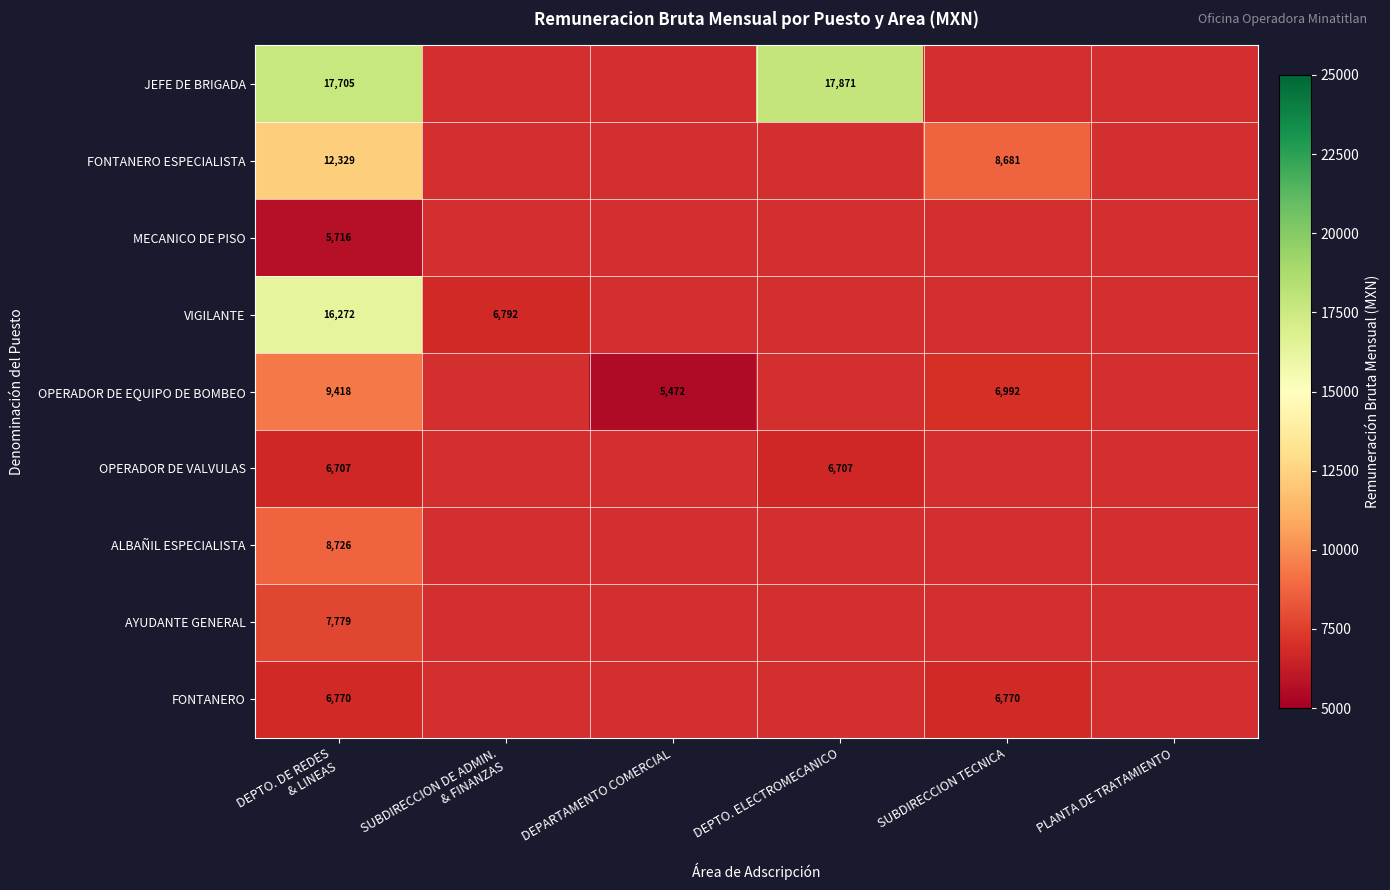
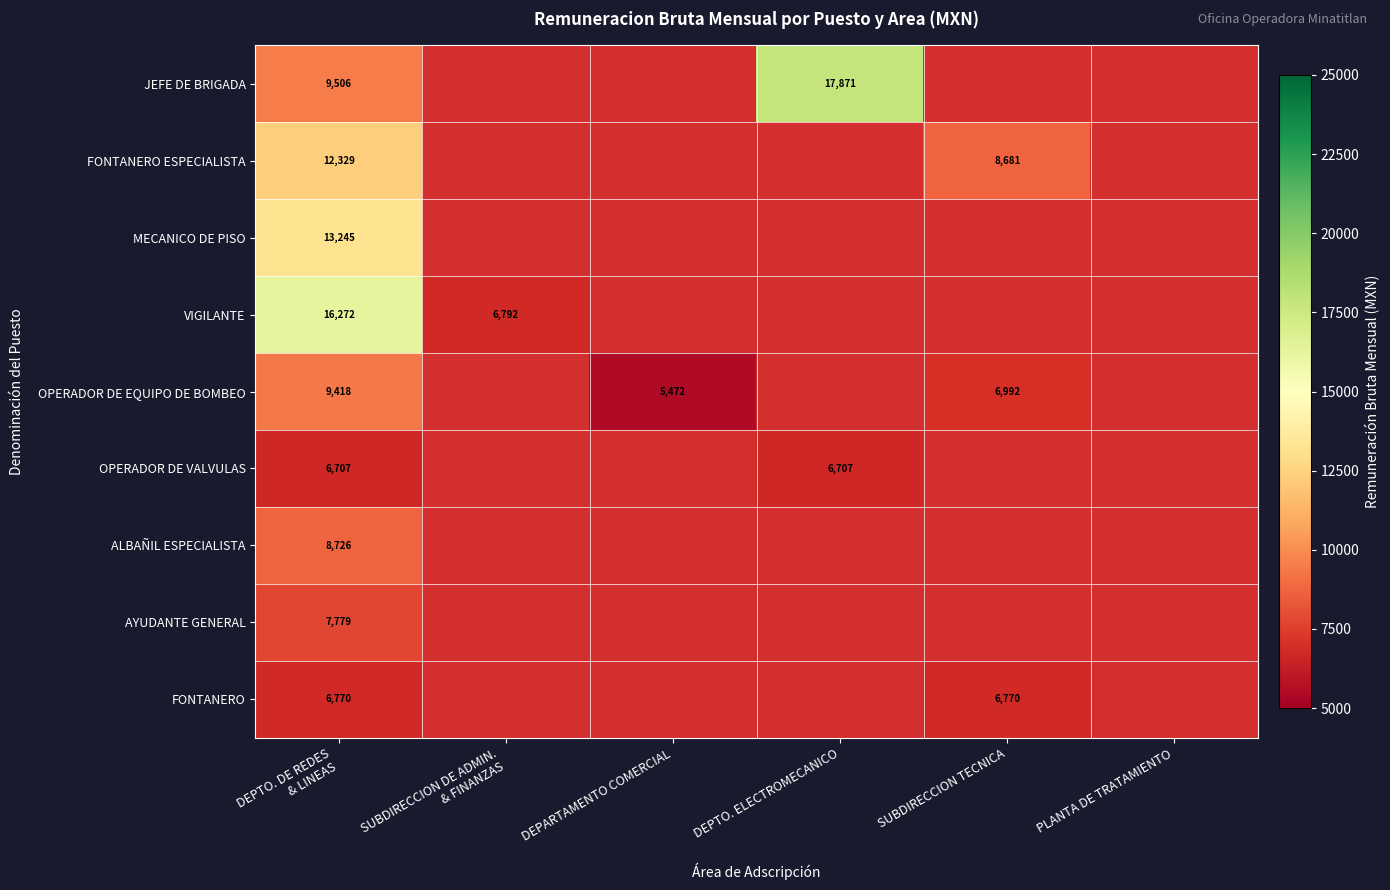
  {
    "JEFE DE BRIGADA": {
-     "DEPTO. DE REDES & LINEAS": "17,705",
+     "DEPTO. DE REDES & LINEAS": "9,506",
      "DEPTO. ELECTROMECANICO": "17,871"
    },
    "FONTANERO ESPECIALISTA": {
      "DEPTO. DE REDES & LINEAS": "12,329",
      "SUBDIRECCION TECNICA": "8,681"
    },
    "MECANICO DE PISO": {
-     "DEPTO. DE REDES & LINEAS": "5,716"
+     "DEPTO. DE REDES & LINEAS": "13,245"
    },
    "VIGILANTE": {
      "DEPTO. DE REDES & LINEAS": "16,272",
      "SUBDIRECCION DE ADMIN. & FINANZAS": "6,792"
    },
    "OPERADOR DE EQUIPO DE BOMBEO": {
      "DEPTO. DE REDES & LINEAS": "9,418",
      "DEPARTAMENTO COMERCIAL": "5,472",
      "SUBDIRECCION TECNICA": "6,992"
    },
    "OPERADOR DE VALVULAS": {
      "DEPTO. DE REDES & LINEAS": "6,707",
      "DEPTO. ELECTROMECANICO": "6,707"
    },
    "ALBAÑIL ESPECIALISTA": {
      "DEPTO. DE REDES & LINEAS": "8,726"
    },
    "AYUDANTE GENERAL": {
      "DEPTO. DE REDES & LINEAS": "7,779"
    },
    "FONTANERO": {
      "DEPTO. DE REDES & LINEAS": "6,770",
      "SUBDIRECCION TECNICA": "6,770"
    }
  }
